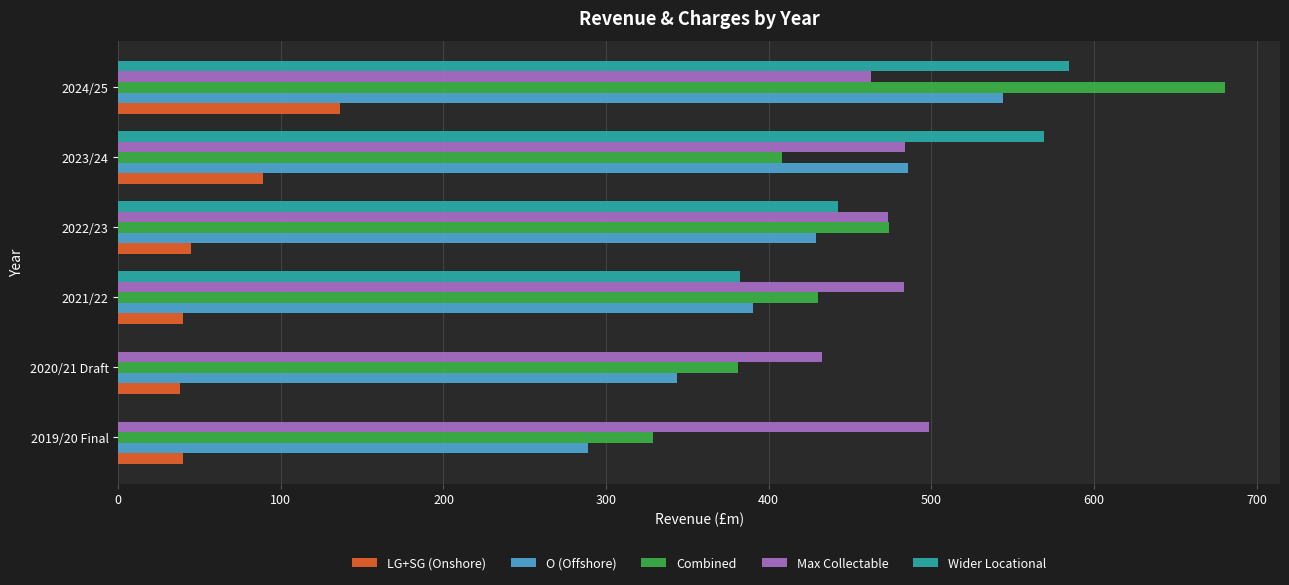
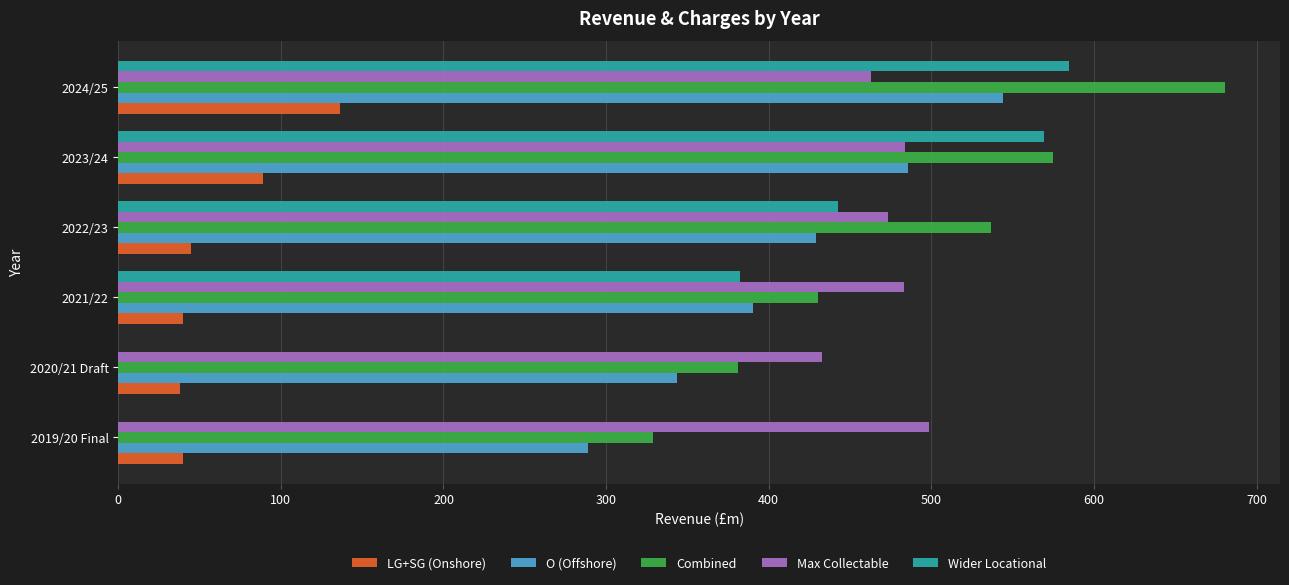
  {
    "LG+SG (Onshore)": {
      "2024/25": 137,
      "2023/24": 89,
      "2022/23": 45,
      "2021/22": 40,
      "2020/21 Draft": 38,
      "2019/20 Final": 40
    },
    "Combined": {
      "2024/25": 680,
-     "2023/24": 408,
-     "2022/23": 474,
+     "2023/24": 575,
+     "2022/23": 537,
      "2021/22": 430,
      "2020/21 Draft": 381,
      "2019/20 Final": 329
    },
    "Max Collectable": {
      "2024/25": 463,
      "2023/24": 484,
      "2022/23": 473,
      "2021/22": 483,
      "2020/21 Draft": 433,
      "2019/20 Final": 499
    }
  }
